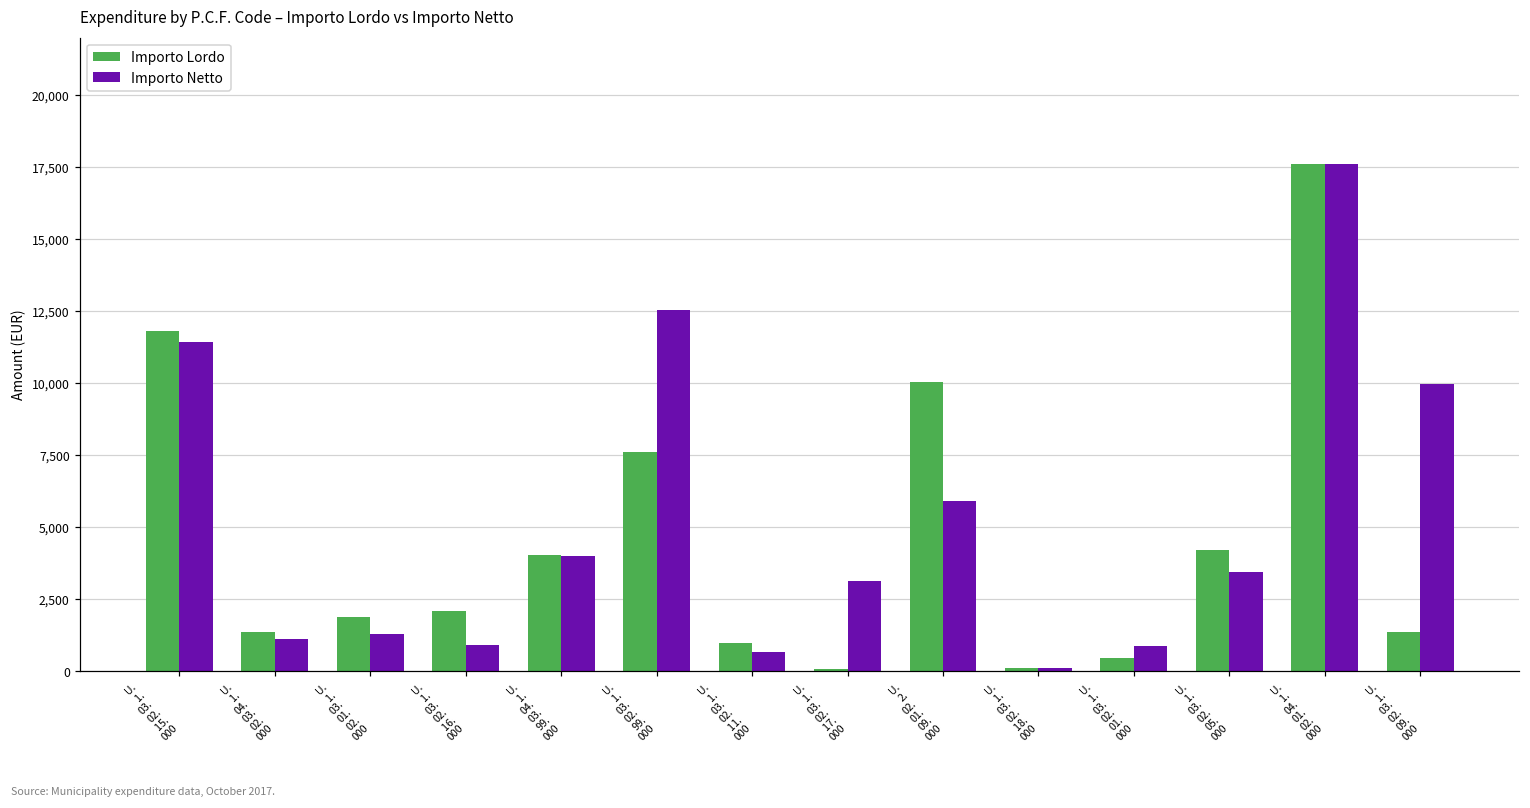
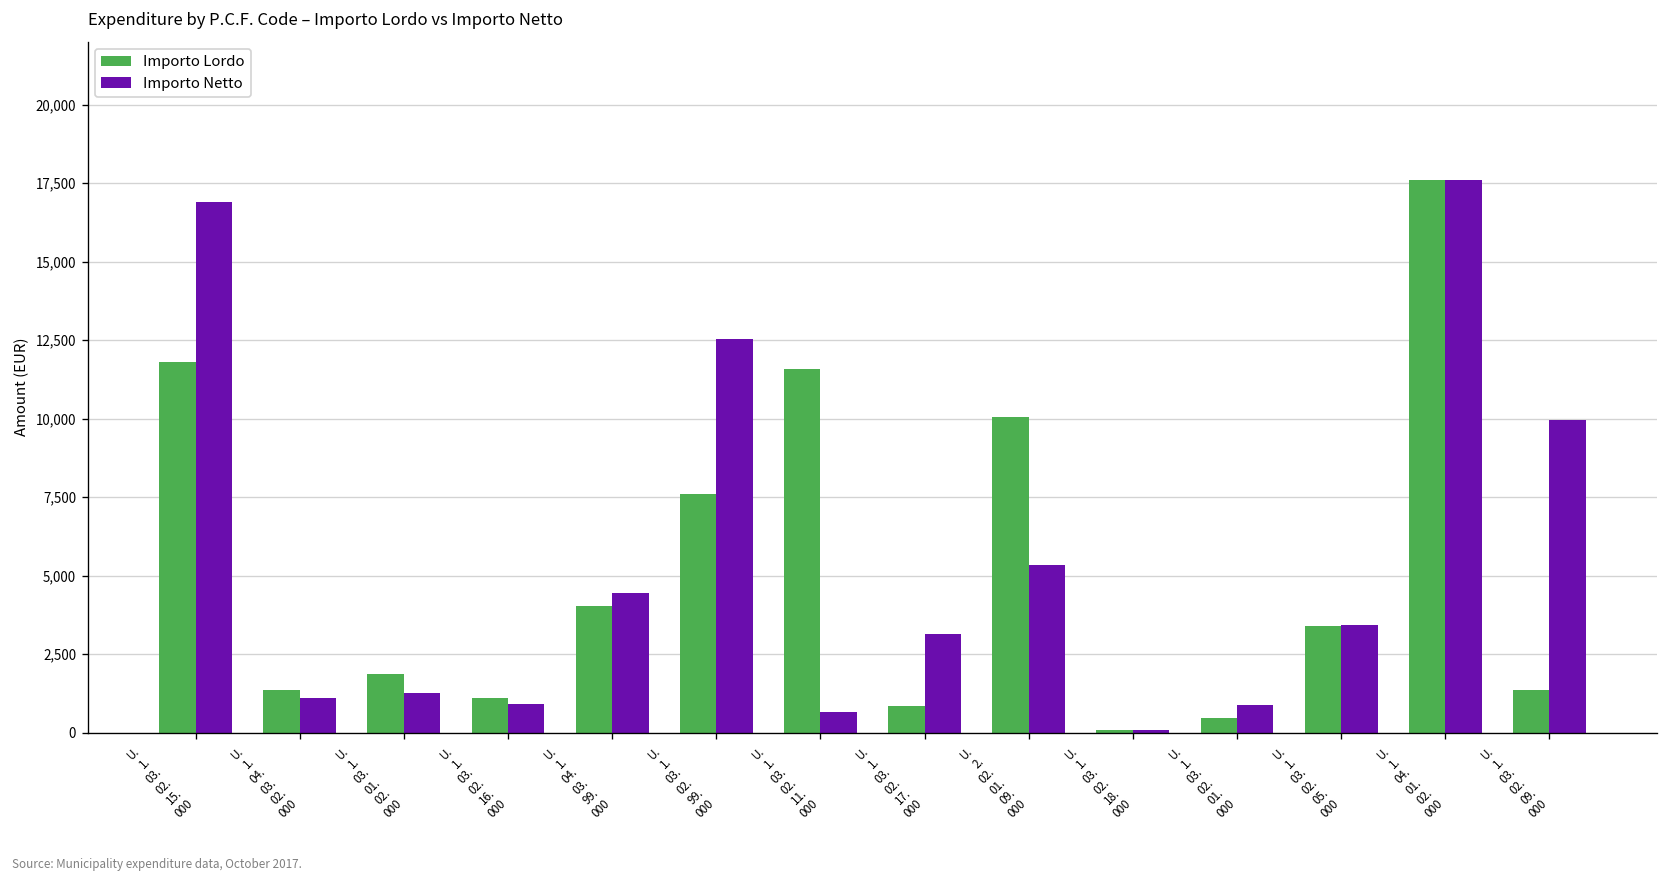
  {
    "Importo Lordo": {
      "U. 1. 03. 02. 15. 000": "11,800",
      "U. 1. 04. 03. 02. 000": "1,300",
      "U. 1. 03. 01. 02. 000": "1,900",
-     "U. 1. 03. 02. 16. 000": "2,100",
+     "U. 1. 03. 02. 16. 000": "1,100",
      "U. 1. 04. 03. 99. 000": "4,000",
      "U. 1. 03. 02. 99. 000": "7,600",
-     "U. 1. 03. 02. 11. 000": "1,000",
-     "U. 1. 03. 02. 17. 000": "100",
+     "U. 1. 03. 02. 11. 000": "11,600",
+     "U. 1. 03. 02. 17. 000": "800",
      "U. 2. 02. 01. 09. 000": "10,000",
      "U. 1. 03. 02. 01. 000": "500",
-     "U. 1. 03. 02. 05. 000": "4,200",
+     "U. 1. 03. 02. 05. 000": "3,400",
      "U. 1. 04. 01. 02. 000": "17,600",
      "U. 1. 03. 02. 09. 000": "1,300"
    },
    "Importo Netto": {
-     "U. 1. 03. 02. 15. 000": "11,400",
+     "U. 1. 03. 02. 15. 000": "16,900",
      "U. 1. 04. 03. 02. 000": "1,100",
      "U. 1. 03. 01. 02. 000": "1,300",
      "U. 1. 03. 02. 16. 000": "900",
-     "U. 1. 04. 03. 99. 000": "4,000",
+     "U. 1. 04. 03. 99. 000": "4,500",
      "U. 1. 03. 02. 99. 000": "12,500",
      "U. 1. 03. 02. 11. 000": "700",
      "U. 1. 03. 02. 17. 000": "3,100",
-     "U. 2. 02. 01. 09. 000": "5,900",
+     "U. 2. 02. 01. 09. 000": "5,300",
      "U. 1. 03. 02. 01. 000": "900",
      "U. 1. 03. 02. 05. 000": "3,400",
      "U. 1. 04. 01. 02. 000": "17,600",
      "U. 1. 03. 02. 09. 000": "10,000"
    }
  }
